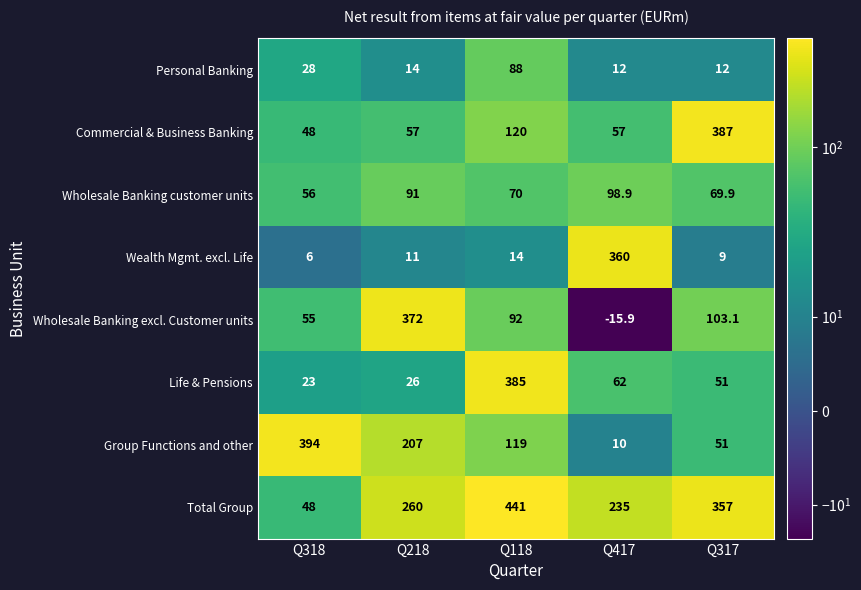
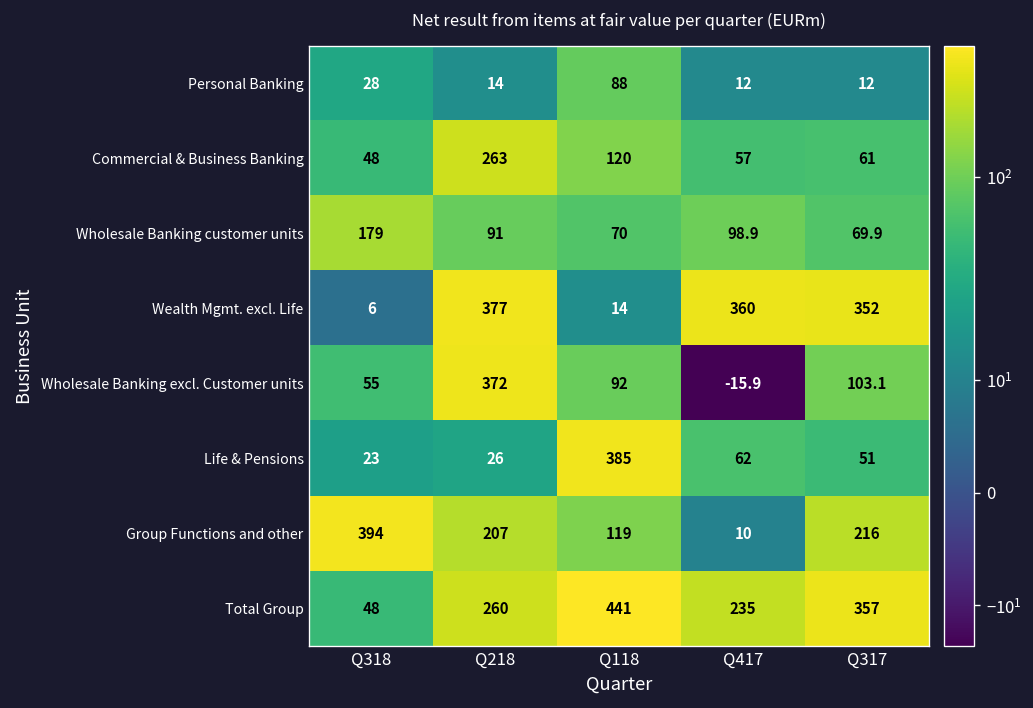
  {
    "Personal Banking": {
      "Q318": 28,
      "Q218": 14,
      "Q118": 88,
      "Q417": 12,
      "Q317": 12
    },
    "Commercial & Business Banking": {
      "Q318": 48,
-     "Q218": 57,
+     "Q218": 263,
      "Q118": 120,
      "Q417": 57,
-     "Q317": 387
+     "Q317": 61
    },
    "Wholesale Banking customer units": {
-     "Q318": 56,
+     "Q318": 179,
      "Q218": 91,
      "Q118": 70,
      "Q417": 98.9,
      "Q317": 69.9
    },
    "Wealth Mgmt. excl. Life": {
      "Q318": 6,
-     "Q218": 11,
+     "Q218": 377,
      "Q118": 14,
      "Q417": 360,
-     "Q317": 9
+     "Q317": 352
    },
    "Wholesale Banking excl. Customer units": {
      "Q318": 55,
      "Q218": 372,
      "Q118": 92,
      "Q417": -15.9,
      "Q317": 103.1
    },
    "Life & Pensions": {
      "Q318": 23,
      "Q218": 26,
      "Q118": 385,
      "Q417": 62,
      "Q317": 51
    },
    "Group Functions and other": {
      "Q318": 394,
      "Q218": 207,
      "Q118": 119,
      "Q417": 10,
-     "Q317": 51
+     "Q317": 216
    },
    "Total Group": {
      "Q318": 48,
      "Q218": 260,
      "Q118": 441,
      "Q417": 235,
      "Q317": 357
    }
  }
